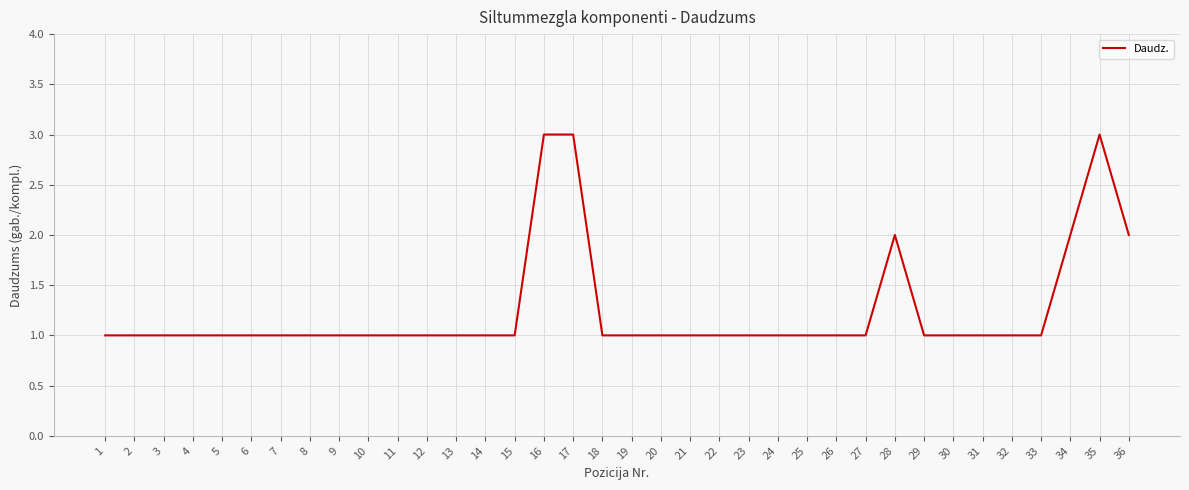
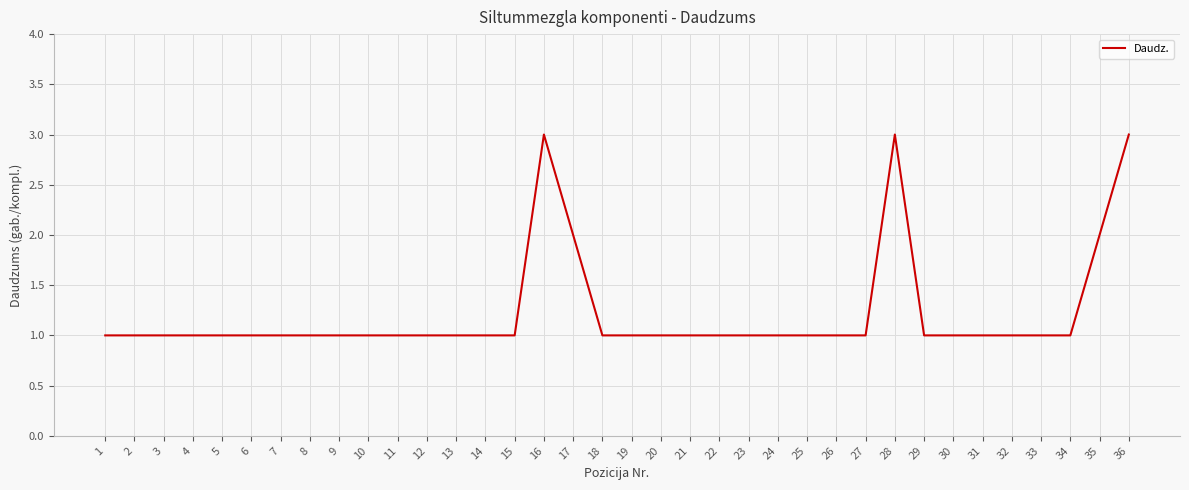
  {
    "1": 1,
    "2": 1,
    "3": 1,
    "4": 1,
    "5": 1,
    "6": 1,
    "7": 1,
    "8": 1,
    "9": 1,
    "10": 1,
    "11": 1,
    "12": 1,
    "13": 1,
    "14": 1,
    "15": 1,
    "16": 3,
-   "17": 3,
+   "17": 2,
    "18": 1,
    "19": 1,
    "20": 1,
    "21": 1,
    "22": 1,
    "23": 1,
    "24": 1,
    "25": 1,
    "26": 1,
    "27": 1,
-   "28": 2,
+   "28": 3,
    "29": 1,
    "30": 1,
    "31": 1,
    "32": 1,
    "33": 1,
-   "34": 2,
-   "35": 3,
-   "36": 2
+   "34": 1,
+   "35": 2,
+   "36": 3
  }
